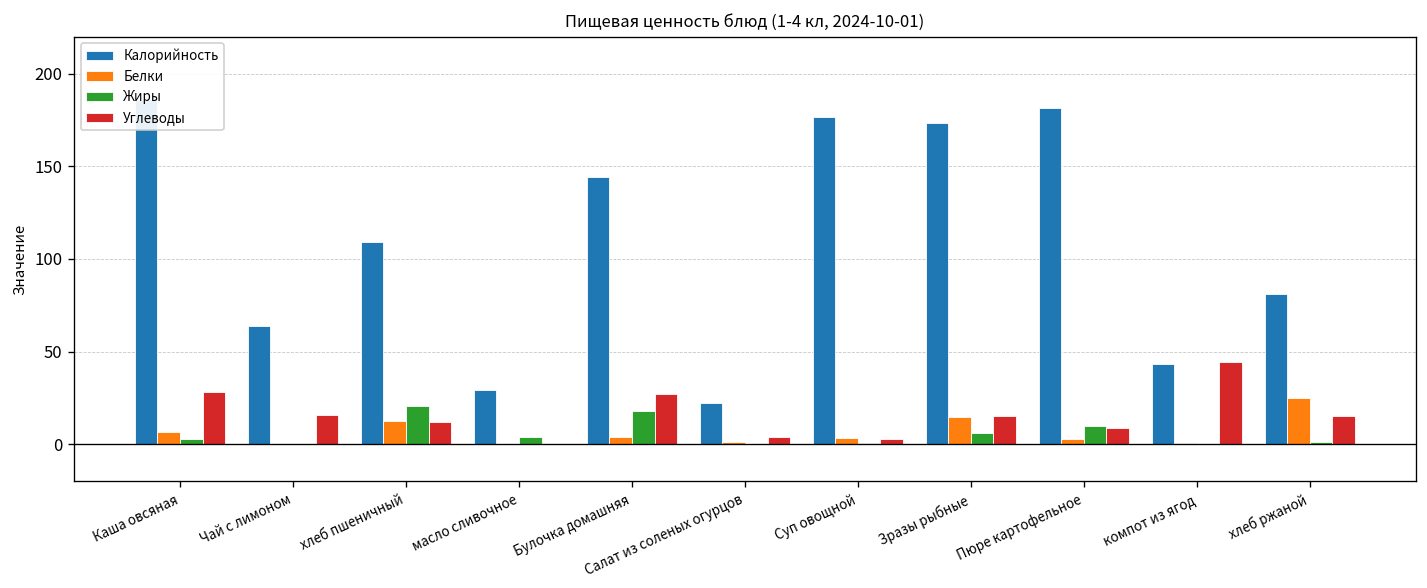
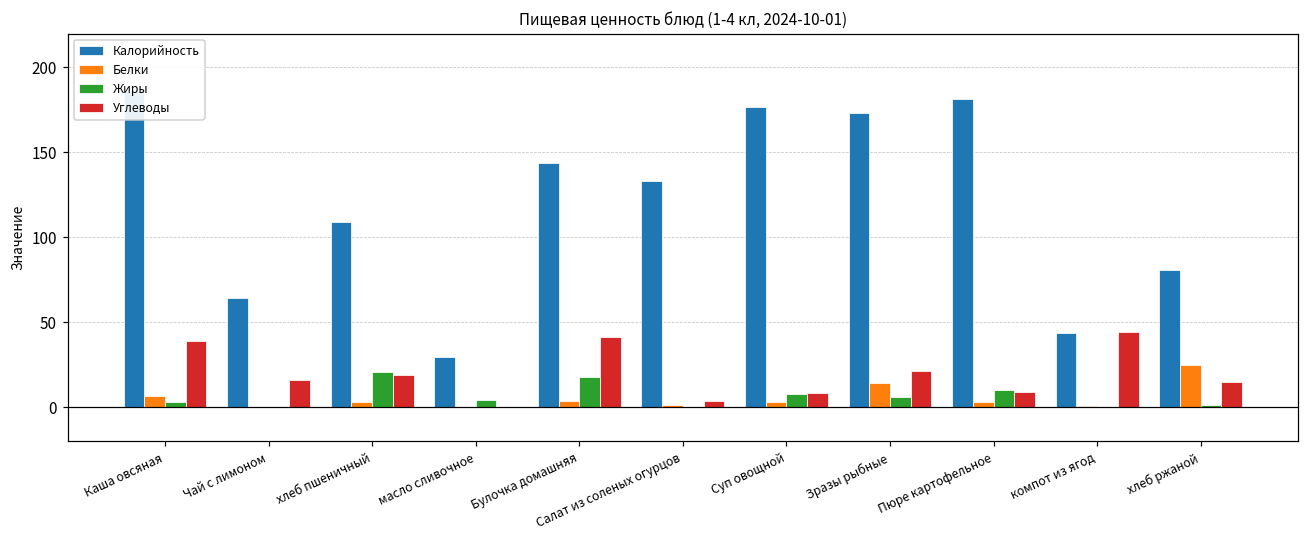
  {
    "Калорийность": {
      "Чай с лимоном": 64,
      "хлеб пшеничный": 109,
      "масло сливочное": 29,
      "Булочка домашняя": 144,
-     "Салат из соленых огурцов": 22,
+     "Салат из соленых огурцов": 133,
      "Суп овощной": 177,
      "Зразы рыбные": 173,
      "Пюре картофельное": 182,
      "компот из ягод": 43,
      "хлеб ржаной": 81
    },
    "Белки": {
      "Каша овсяная": 6,
      "Чай с лимоном": 0,
-     "хлеб пшеничный": 13,
+     "хлеб пшеничный": 3,
      "масло сливочное": 0,
      "Булочка домашняя": 4,
      "Суп овощной": 3,
      "Зразы рыбные": 15,
      "Пюре картофельное": 3,
      "хлеб ржаной": 25
    },
    "Жиры": {
      "Каша овсяная": 3,
      "Чай с лимоном": 0,
      "хлеб пшеничный": 21,
      "масло сливочное": 4,
      "Булочка домашняя": 18,
-     "Суп овощной": 1,
+     "Суп овощной": 8,
      "Зразы рыбные": 6,
      "Пюре картофельное": 10
    },
    "Углеводы": {
-     "Каша овсяная": 28,
+     "Каша овсяная": 39,
      "Чай с лимоном": 16,
-     "хлеб пшеничный": 12,
+     "хлеб пшеничный": 19,
      "масло сливочное": 0,
-     "Булочка домашняя": 27,
+     "Булочка домашняя": 41,
      "Салат из соленых огурцов": 4,
-     "Суп овощной": 3,
-     "Зразы рыбные": 15,
+     "Суп овощной": 8,
+     "Зразы рыбные": 21,
      "Пюре картофельное": 9,
      "компот из ягод": 44,
      "хлеб ржаной": 15
    }
  }
